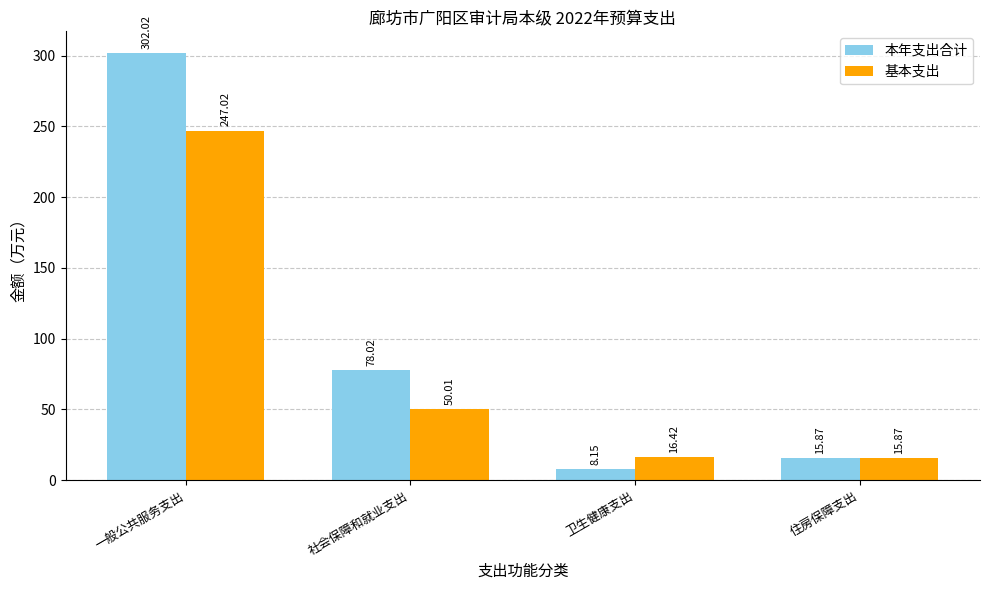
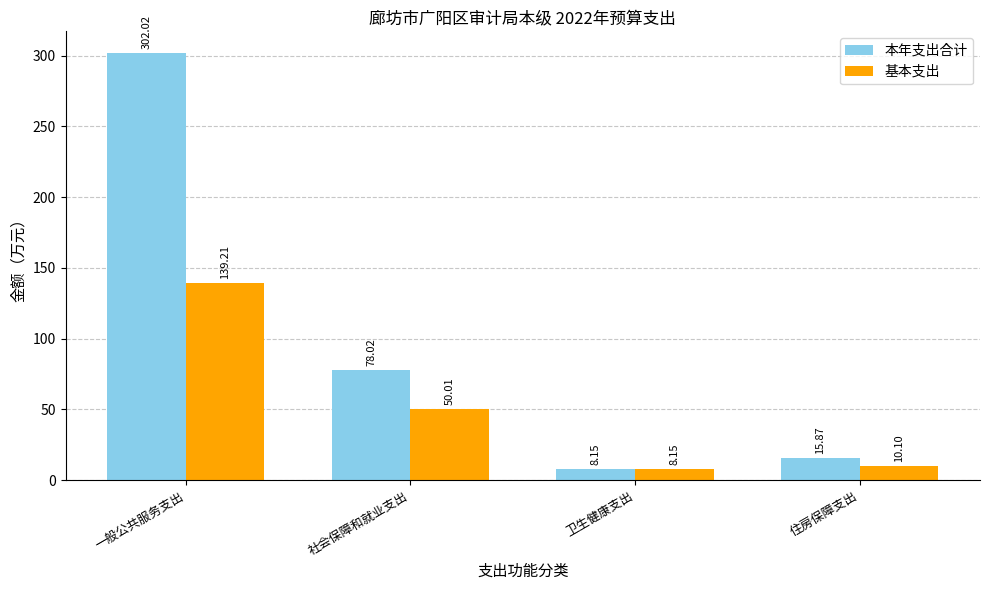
  {
    "本年支出合计": {
      "一般公共服务支出": 302.02,
      "社会保障和就业支出": 78.02,
      "卫生健康支出": 8.15,
      "住房保障支出": 15.87
    },
    "基本支出": {
-     "一般公共服务支出": 247.02,
+     "一般公共服务支出": 139.21,
      "社会保障和就业支出": 50.01,
-     "卫生健康支出": 16.42,
-     "住房保障支出": 15.87
+     "卫生健康支出": 8.15,
+     "住房保障支出": 10.10
    }
  }
